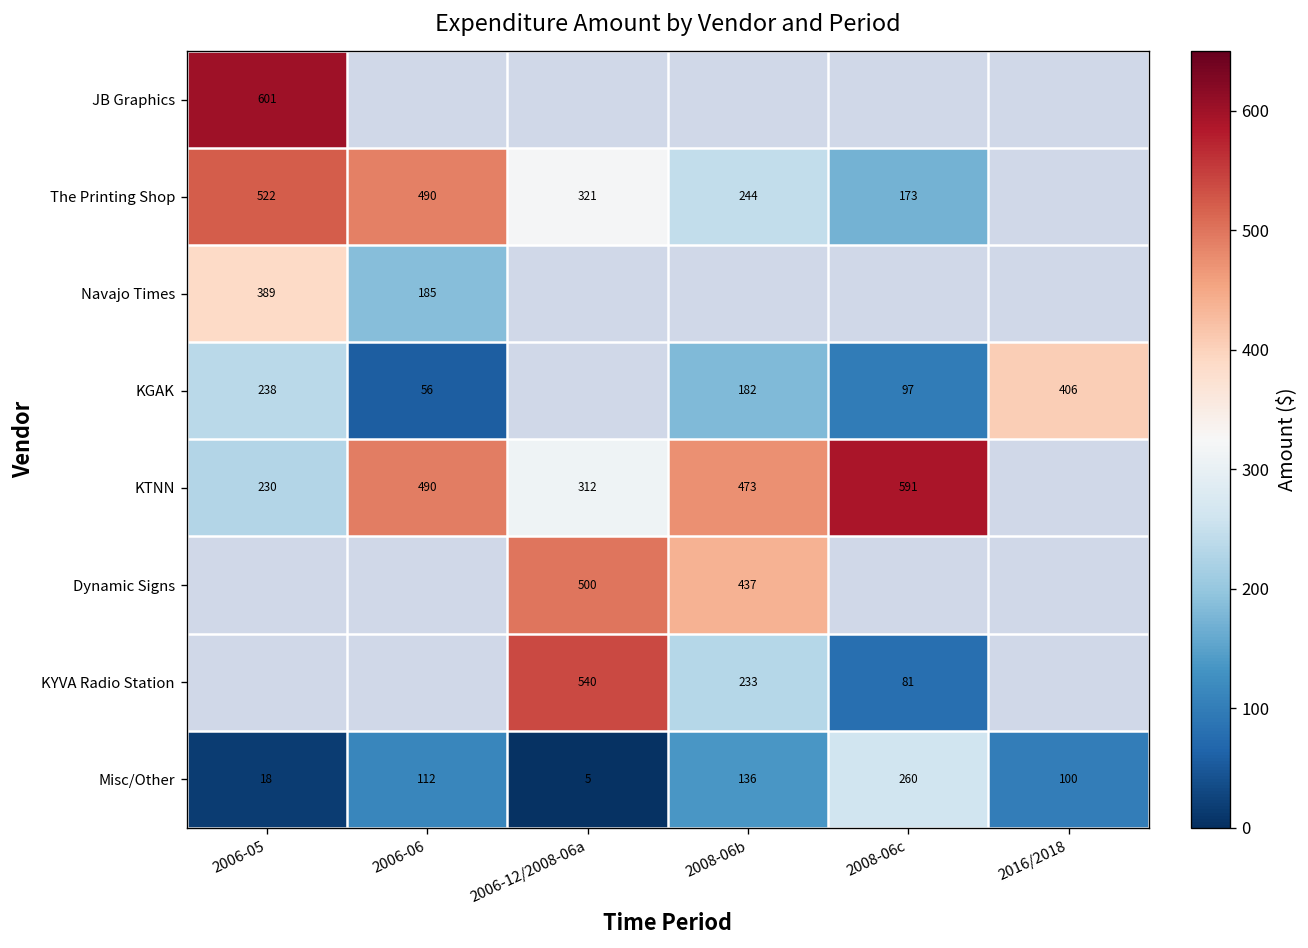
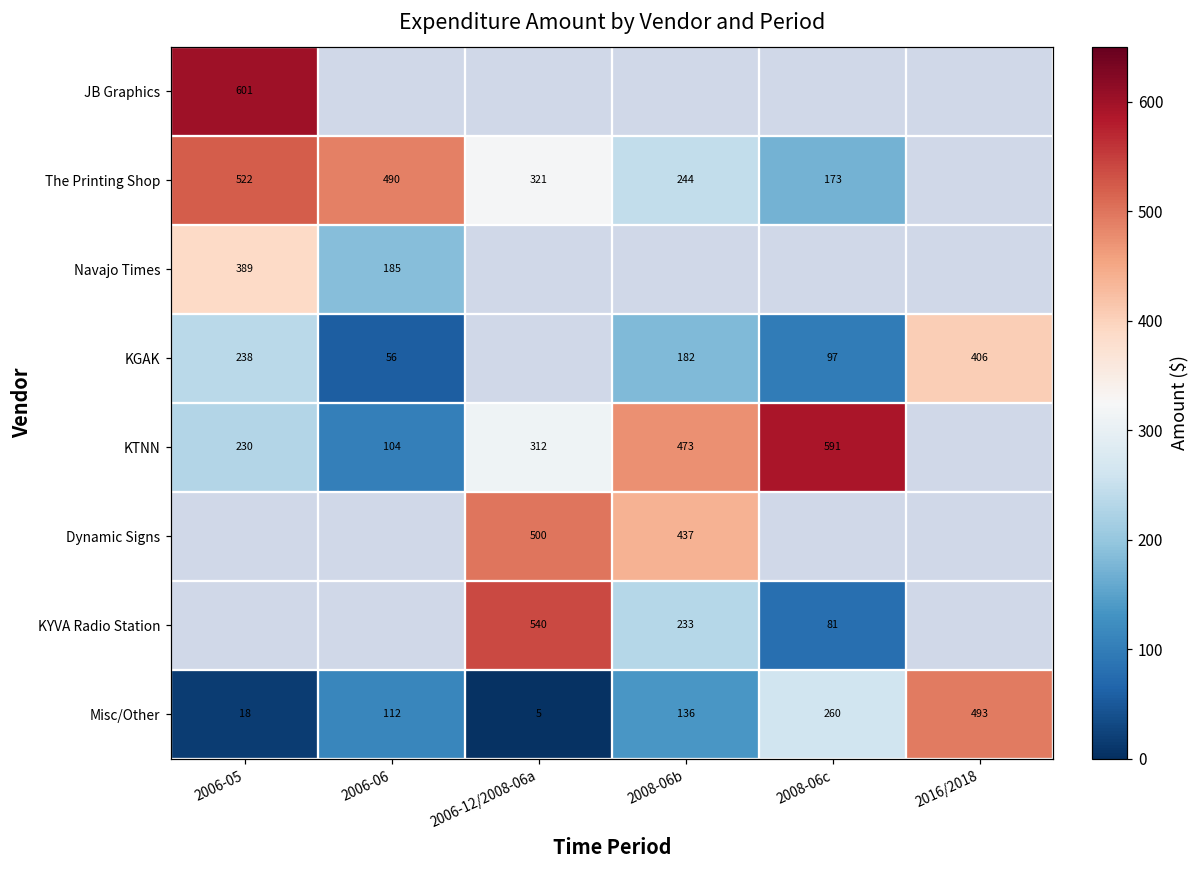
  {
    "JB Graphics": {
      "2006-05": 601
    },
    "The Printing Shop": {
      "2006-05": 522,
      "2006-06": 490,
      "2006-12/2008-06a": 321,
      "2008-06b": 244,
      "2008-06c": 173
    },
    "Navajo Times": {
      "2006-05": 389,
      "2006-06": 185
    },
    "KGAK": {
      "2006-05": 238,
      "2006-06": 56,
      "2008-06b": 182,
      "2008-06c": 97,
      "2016/2018": 406
    },
    "KTNN": {
      "2006-05": 230,
-     "2006-06": 490,
+     "2006-06": 104,
      "2006-12/2008-06a": 312,
      "2008-06b": 473,
      "2008-06c": 591
    },
    "Dynamic Signs": {
      "2006-12/2008-06a": 500,
      "2008-06b": 437
    },
    "KYVA Radio Station": {
      "2006-12/2008-06a": 540,
      "2008-06b": 233,
      "2008-06c": 81
    },
    "Misc/Other": {
      "2006-05": 18,
      "2006-06": 112,
      "2006-12/2008-06a": 5,
      "2008-06b": 136,
      "2008-06c": 260,
-     "2016/2018": 100
+     "2016/2018": 493
    }
  }
